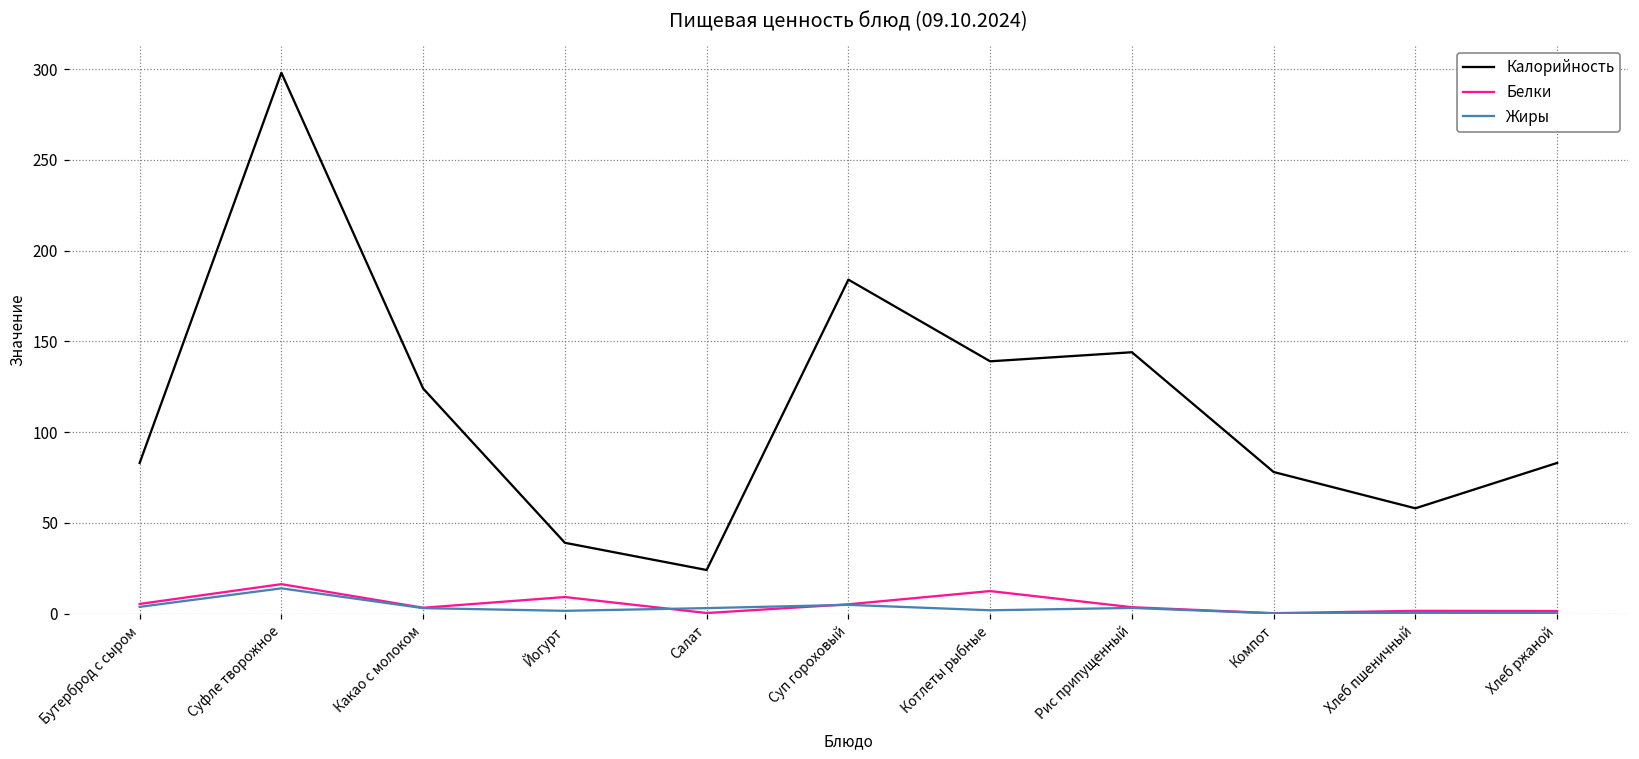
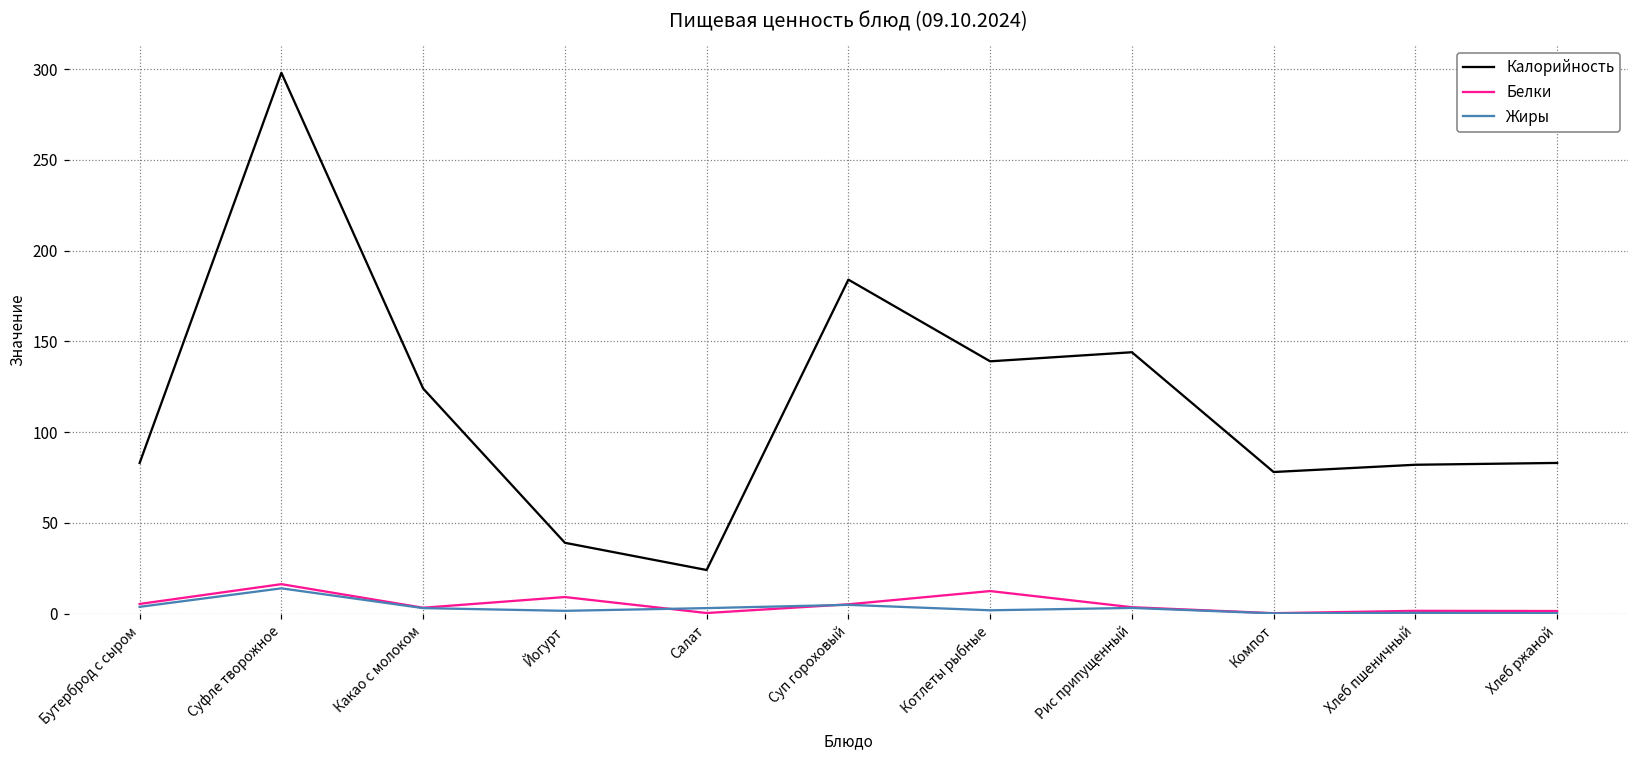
  {
    "Калорийность": {
      "Бутерброд с сыром": 83,
      "Суфле творожное": 298,
      "Какао с молоком": 124,
      "Йогурт": 39,
      "Салат": 24,
      "Суп гороховый": 184,
      "Котлеты рыбные": 139,
      "Рис припущенный": 144,
      "Компот": 78,
-     "Хлеб пшеничный": 58,
+     "Хлеб пшеничный": 82,
      "Хлеб ржаной": 83
    },
    "Белки": {
      "Бутерброд с сыром": 5,
      "Суфле творожное": 16,
      "Йогурт": 9,
      "Салат": 0,
      "Котлеты рыбные": 12
    },
    "Жиры": {
      "Бутерброд с сыром": 4,
      "Суфле творожное": 14,
      "Йогурт": 2,
      "Салат": 3,
      "Котлеты рыбные": 2
    }
  }
